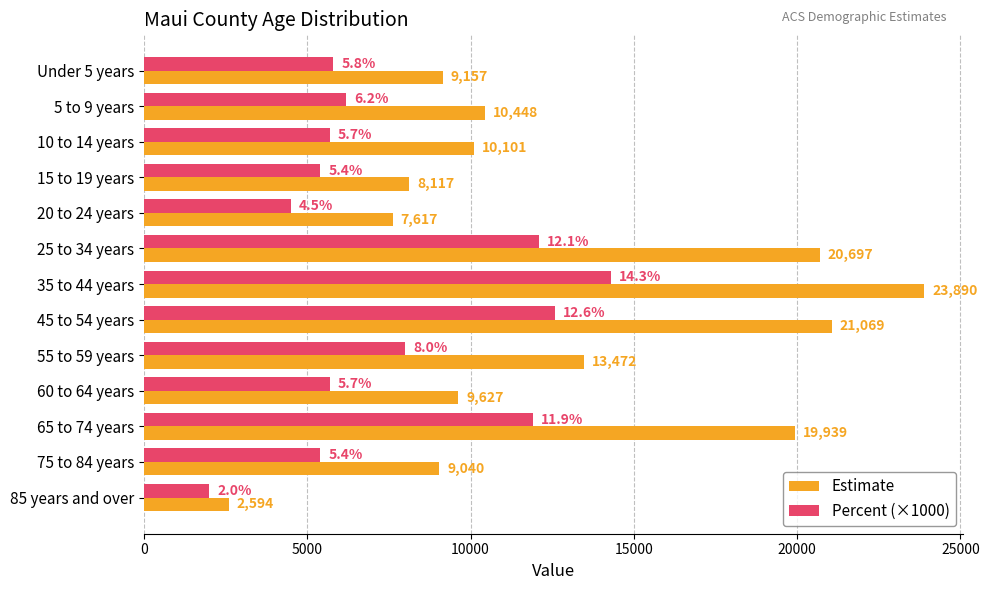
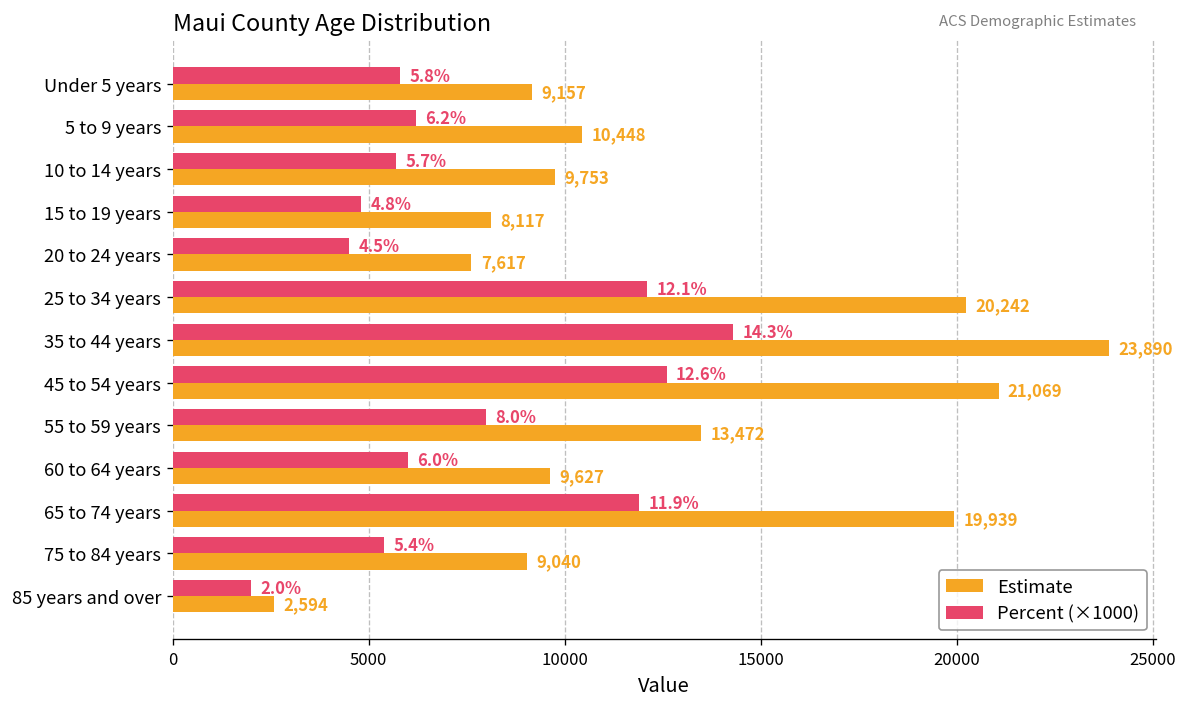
  {
    "Estimate": {
      "Under 5 years": "9,157",
      "5 to 9 years": "10,448",
-     "10 to 14 years": "10,101",
+     "10 to 14 years": "9,753",
      "15 to 19 years": "8,117",
      "20 to 24 years": "7,617",
-     "25 to 34 years": "20,697",
+     "25 to 34 years": "20,242",
      "35 to 44 years": "23,890",
      "45 to 54 years": "21,069",
      "55 to 59 years": "13,472",
      "60 to 64 years": "9,627",
      "65 to 74 years": "19,939",
      "75 to 84 years": "9,040",
      "85 years and over": "2,594"
    },
    "Percent (×1000)": {
      "Under 5 years": "5.8%",
      "5 to 9 years": "6.2%",
      "10 to 14 years": "5.7%",
-     "15 to 19 years": "5.4%",
+     "15 to 19 years": "4.8%",
      "20 to 24 years": "4.5%",
      "25 to 34 years": "12.1%",
      "35 to 44 years": "14.3%",
      "45 to 54 years": "12.6%",
      "55 to 59 years": "8.0%",
-     "60 to 64 years": "5.7%",
+     "60 to 64 years": "6.0%",
      "65 to 74 years": "11.9%",
      "75 to 84 years": "5.4%",
      "85 years and over": "2.0%"
    }
  }
